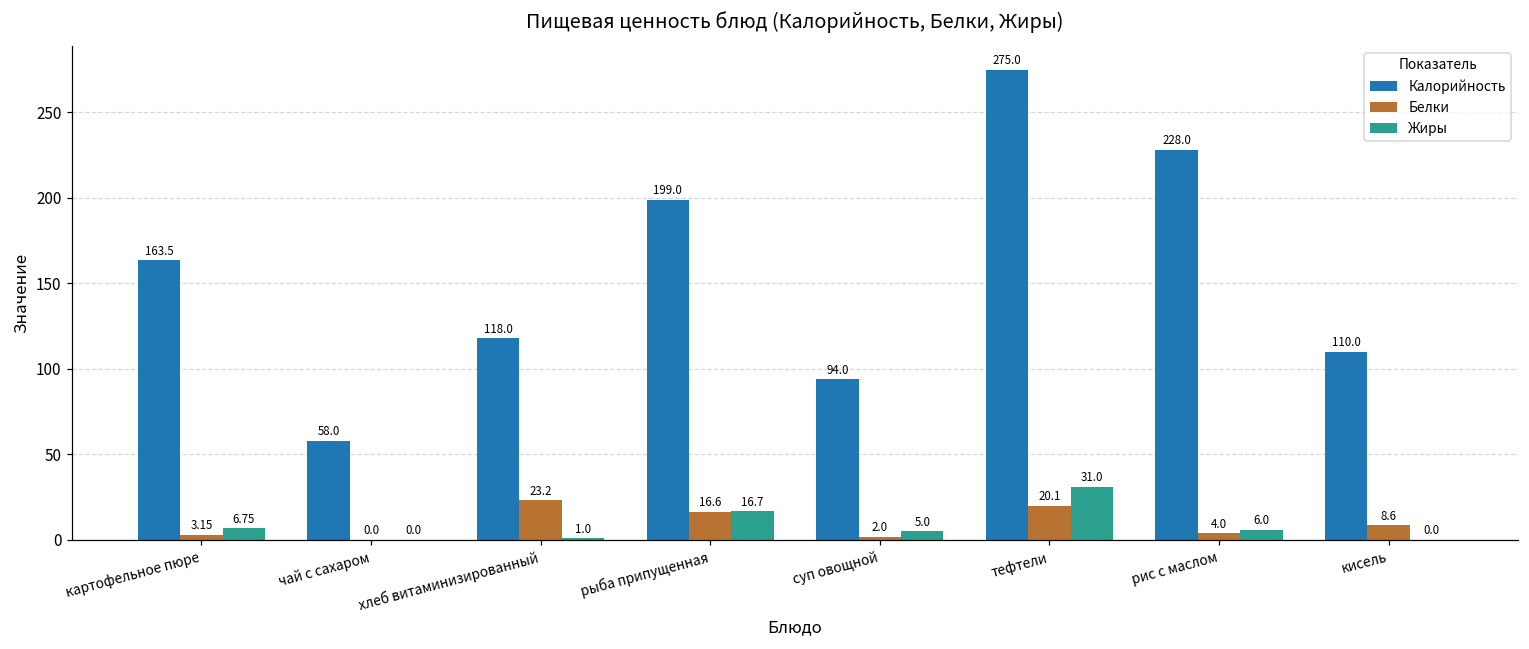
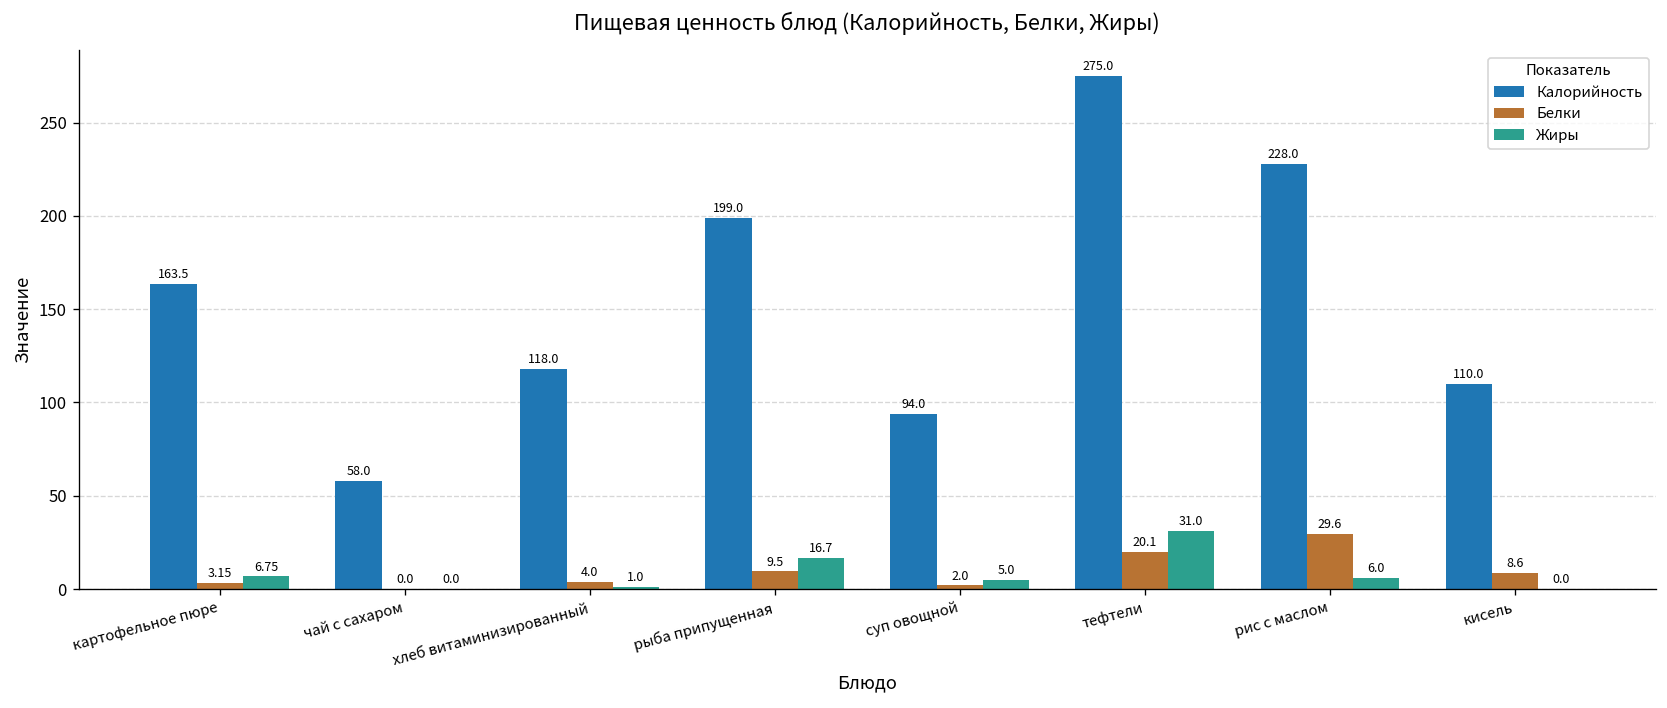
  {
    "Белки": {
      "картофельное пюре": 3.15,
      "чай с сахаром": 0.0,
-     "хлеб витаминизированный": 23.2,
-     "рыба припущенная": 16.6,
+     "хлеб витаминизированный": 4.0,
+     "рыба припущенная": 9.5,
      "суп овощной": 2.0,
      "тефтели": 20.1,
-     "рис с маслом": 4.0,
+     "рис с маслом": 29.6,
      "кисель": 8.6
    }
  }
